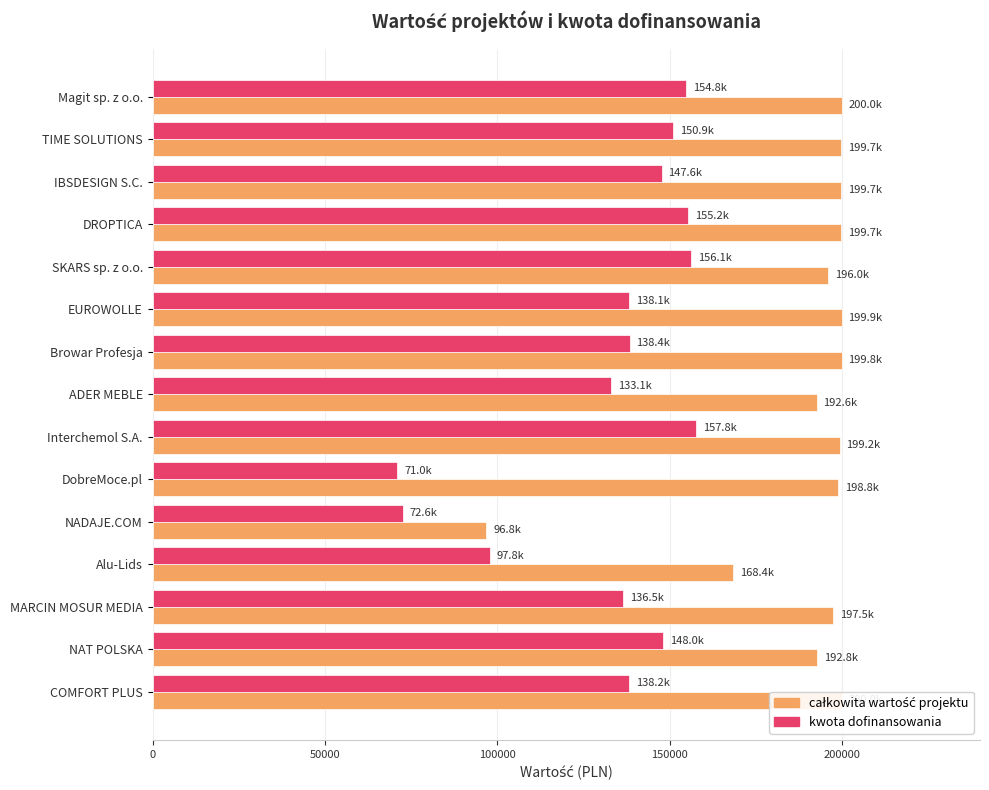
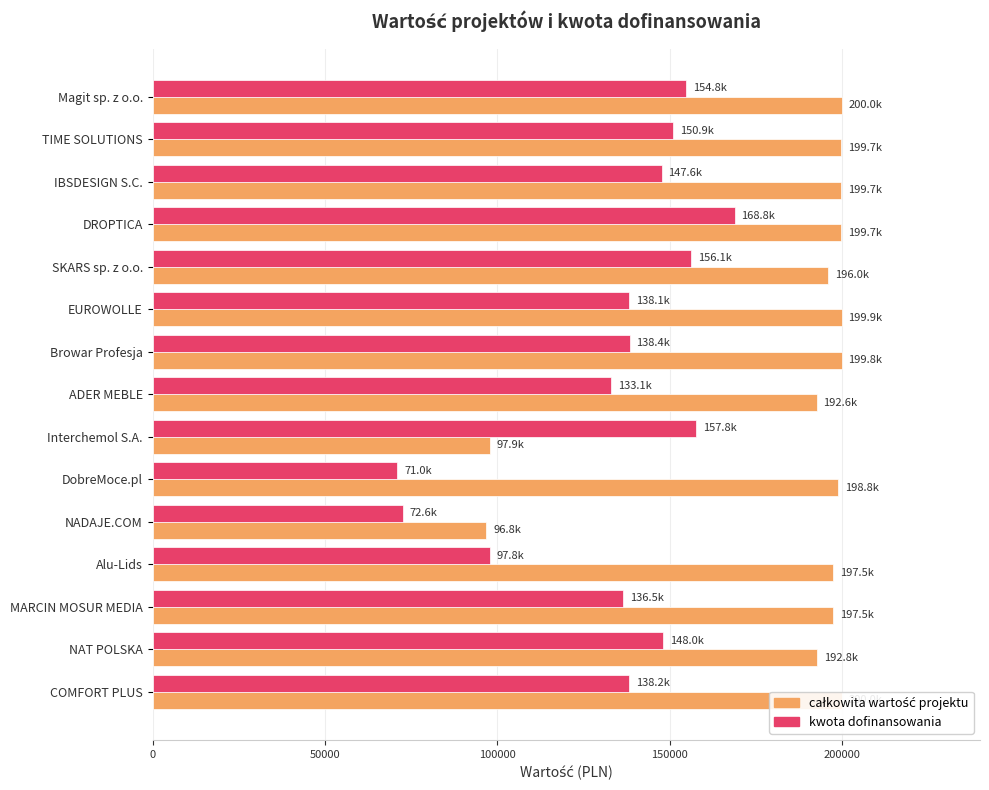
  {
    "całkowita wartość projektu": {
      "Magit sp. z o.o.": "200.0k",
      "TIME SOLUTIONS": "199.7k",
      "IBSDESIGN S.C.": "199.7k",
      "DROPTICA": "199.7k",
      "SKARS sp. z o.o.": "196.0k",
      "EUROWOLLE": "199.9k",
      "Browar Profesja": "199.8k",
      "ADER MEBLE": "192.6k",
-     "Interchemol S.A.": "199.2k",
+     "Interchemol S.A.": "97.9k",
      "DobreMoce.pl": "198.8k",
      "NADAJE.COM": "96.8k",
-     "Alu-Lids": "168.4k",
+     "Alu-Lids": "197.5k",
      "MARCIN MOSUR MEDIA": "197.5k",
      "NAT POLSKA": "192.8k"
    },
    "kwota dofinansowania": {
      "Magit sp. z o.o.": "154.8k",
      "TIME SOLUTIONS": "150.9k",
      "IBSDESIGN S.C.": "147.6k",
-     "DROPTICA": "155.2k",
+     "DROPTICA": "168.8k",
      "SKARS sp. z o.o.": "156.1k",
      "EUROWOLLE": "138.1k",
      "Browar Profesja": "138.4k",
      "ADER MEBLE": "133.1k",
      "Interchemol S.A.": "157.8k",
      "DobreMoce.pl": "71.0k",
      "NADAJE.COM": "72.6k",
      "Alu-Lids": "97.8k",
      "MARCIN MOSUR MEDIA": "136.5k",
      "NAT POLSKA": "148.0k",
      "COMFORT PLUS": "138.2k"
    }
  }
